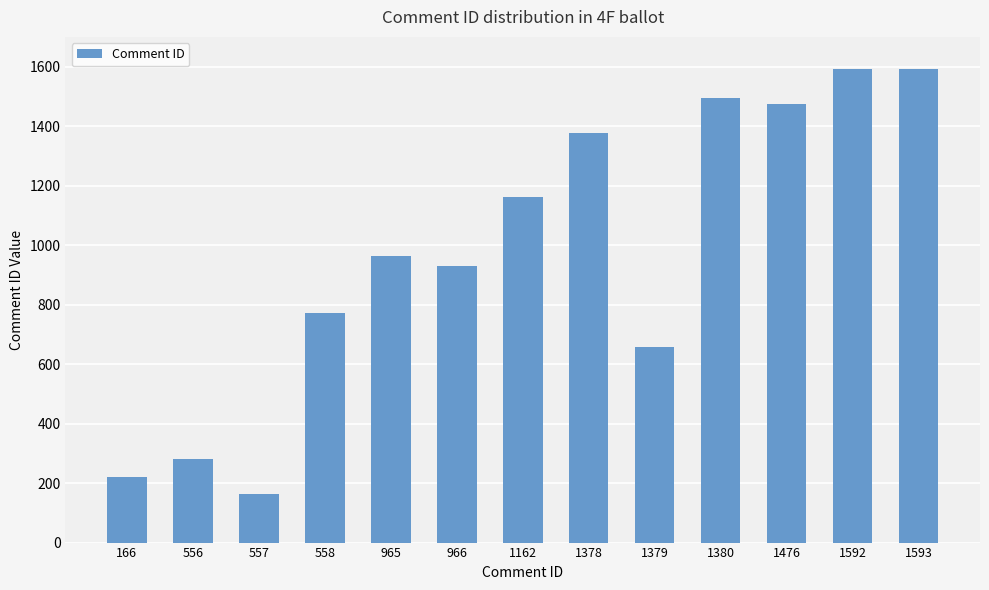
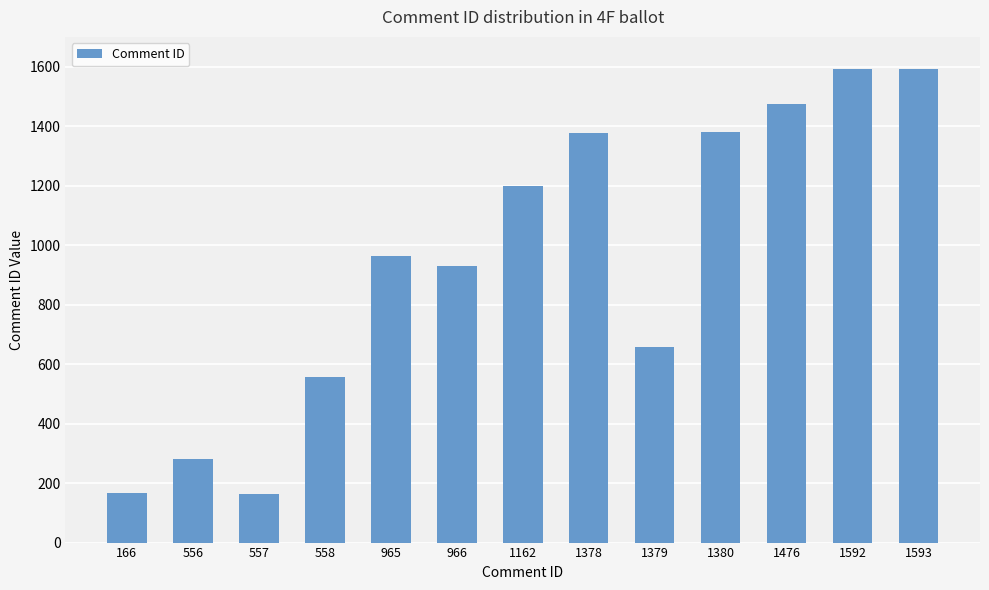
  {
-   "166": 220,
+   "166": 170,
    "556": 280,
    "557": 160,
-   "558": 770,
+   "558": 560,
    "965": 970,
    "966": 930,
-   "1162": 1160,
+   "1162": 1200,
    "1378": 1380,
    "1379": 660,
-   "1380": 1490,
+   "1380": 1380,
    "1476": 1480,
    "1592": 1590,
    "1593": 1590
  }
